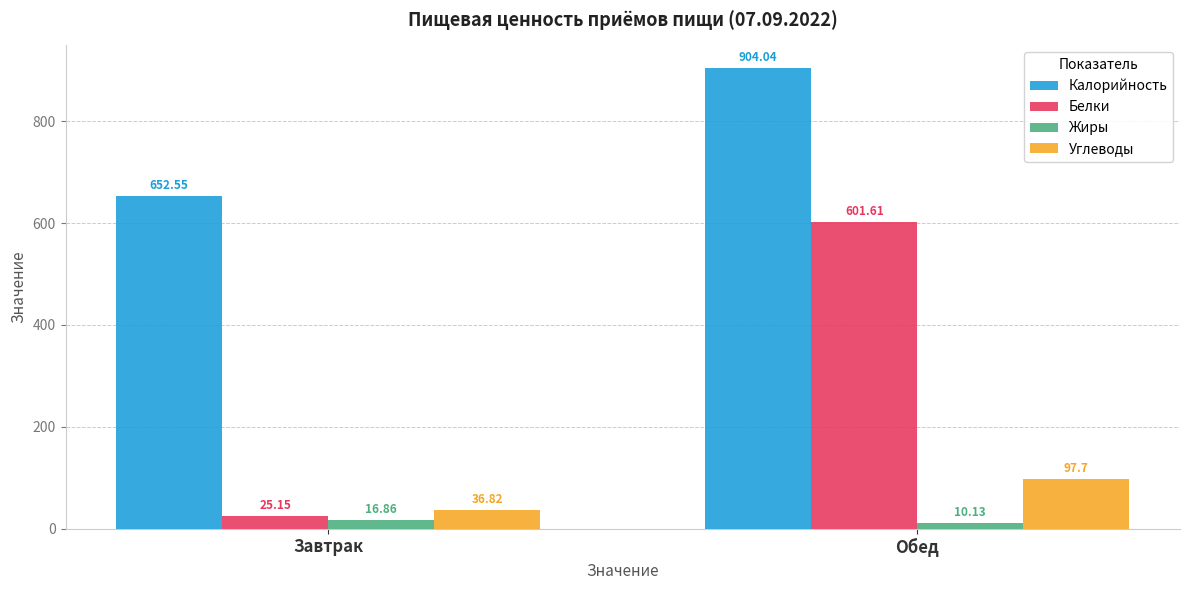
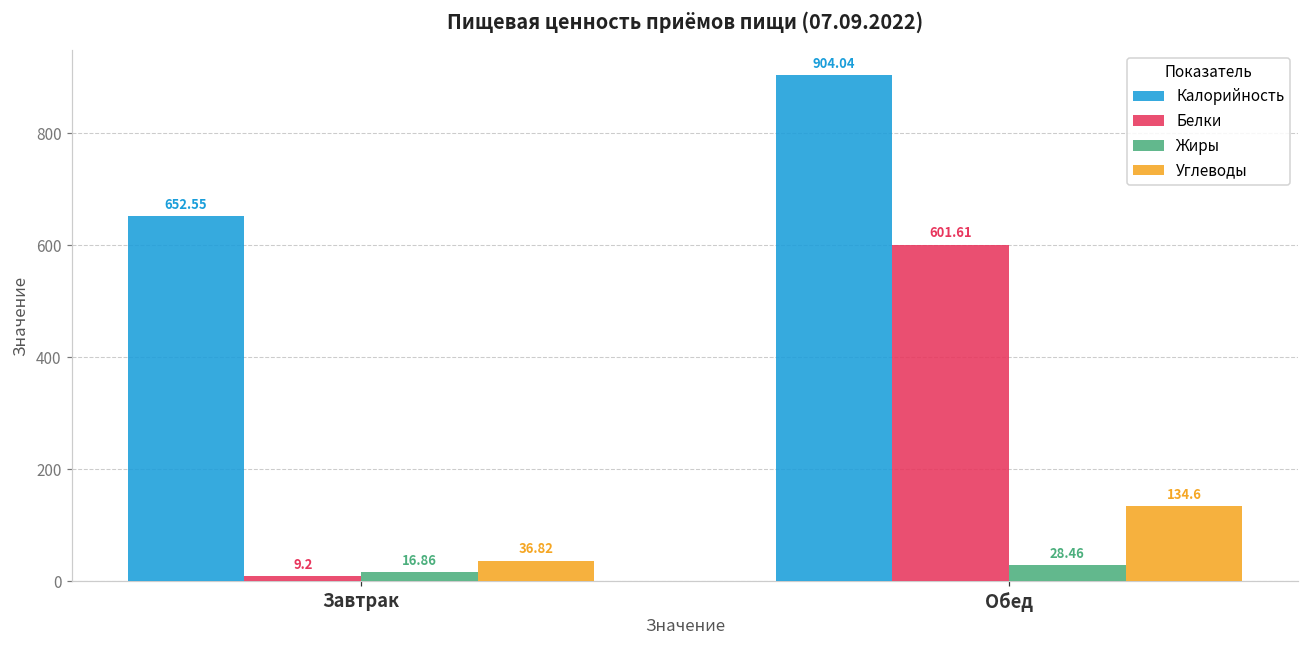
  {
    "Калорийность": {
      "Завтрак": 652.55,
      "Обед": 904.04
    },
    "Белки": {
-     "Завтрак": 25.15,
+     "Завтрак": 9.2,
      "Обед": 601.61
    },
    "Жиры": {
      "Завтрак": 16.86,
-     "Обед": 10.13
+     "Обед": 28.46
    },
    "Углеводы": {
      "Завтрак": 36.82,
-     "Обед": 97.7
+     "Обед": 134.6
    }
  }
